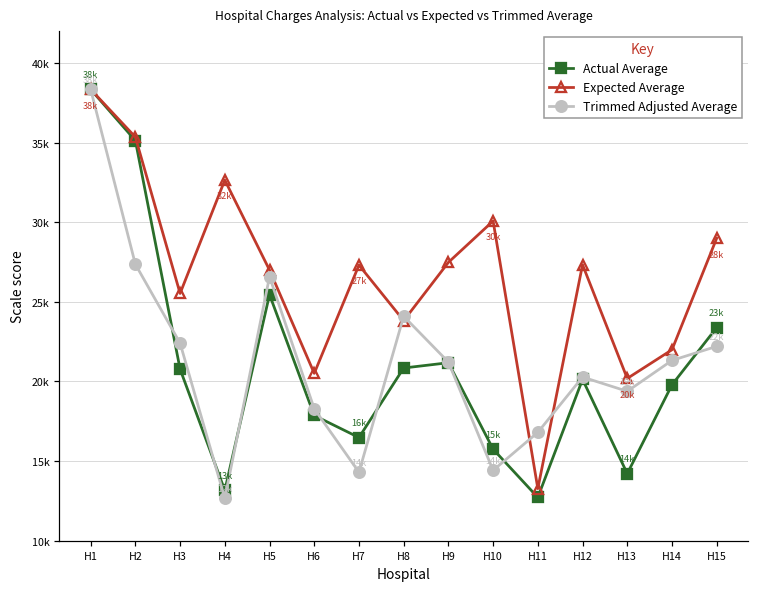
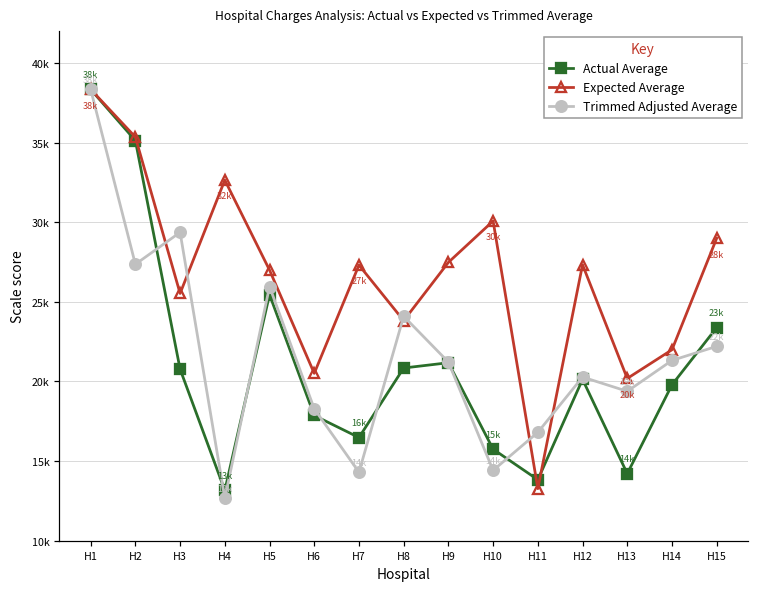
  {
    "Actual Average": {
      "H2": "35100",
      "H3": "20800",
      "H5": "25400",
      "H6": "17900",
      "H8": "20800",
-     "H11": "12700",
+     "H11": "13800",
      "H14": "19800"
    },
    "Expected Average": {
      "H7": "27k",
      "H10": "30k"
    },
    "Trimmed Adjusted Average": {
      "H2": "27400",
-     "H3": "22400",
-     "H5": "26600",
+     "H3": "29400",
+     "H5": "26000",
      "H6": "18300",
      "H7": "14300",
      "H8": "24100",
      "H10": "14400",
      "H11": "16800",
      "H14": "21300"
    }
  }
